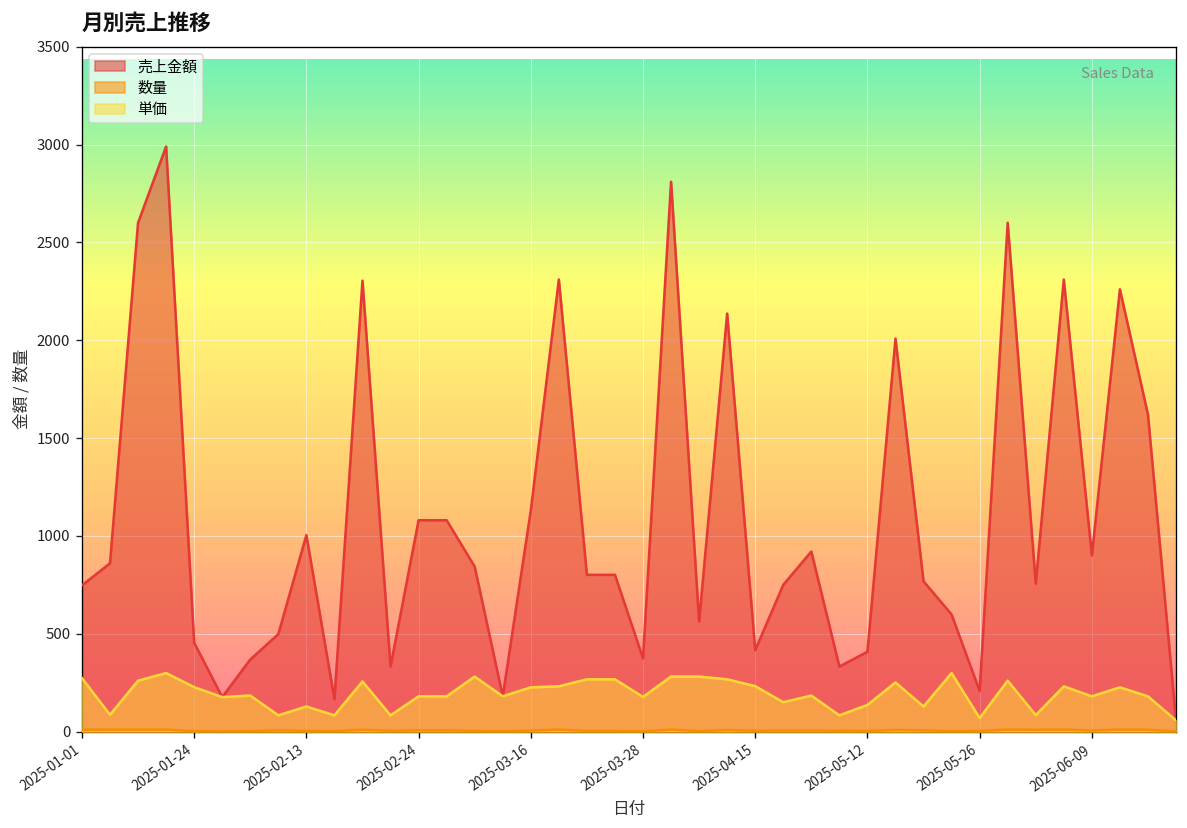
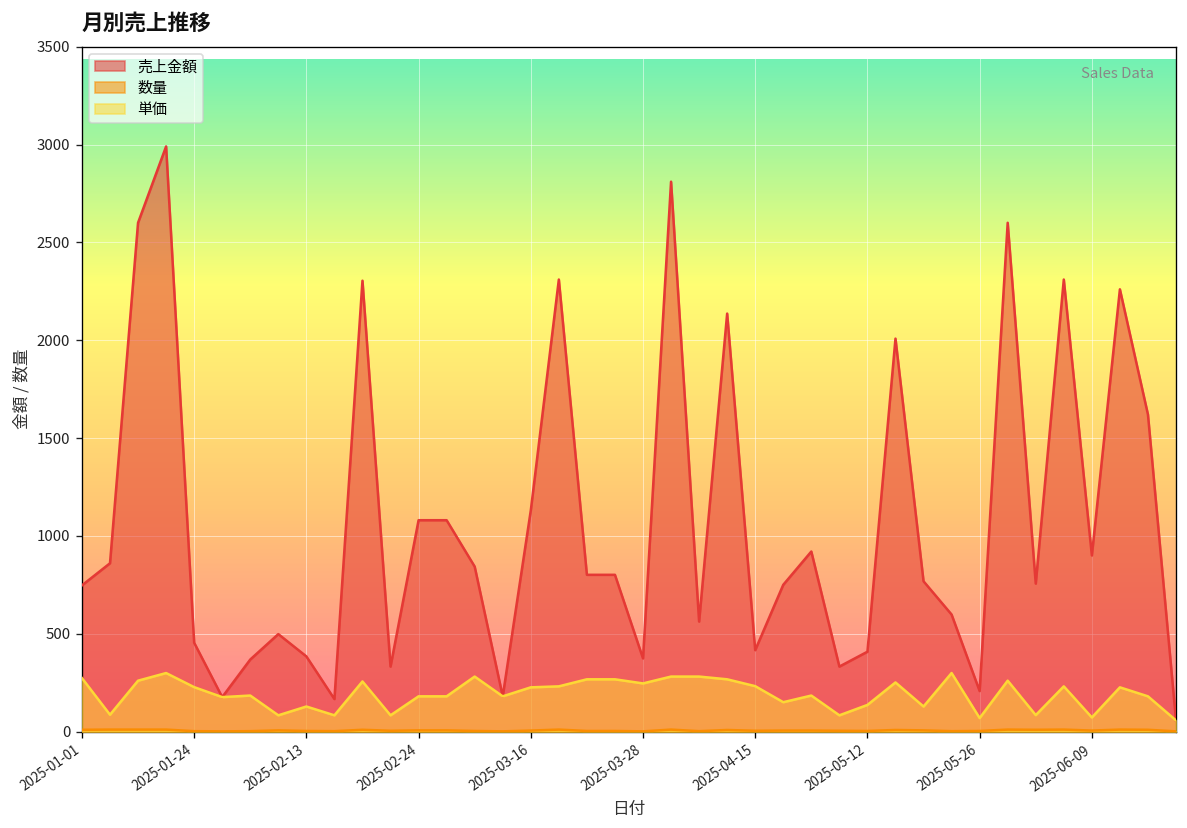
  {
    "売上金額": {
      "2025-01-01": 750,
-     "2025-02-13": 1000,
+     "2025-02-13": 380,
      "2025-02-24": 1080,
      "2025-03-28": 370,
      "2025-04-15": 420,
      "2025-05-12": 410,
      "2025-05-26": 210,
      "2025-06-09": 900
    },
    "数量": {
      "2025-01-01": 10,
      "2025-02-13": 0,
      "2025-02-24": 10,
      "2025-03-28": 0,
      "2025-04-15": 0,
      "2025-05-12": 0,
      "2025-05-26": 0,
      "2025-06-09": 10
    },
    "単価": {
      "2025-01-01": 270,
      "2025-02-13": 130,
      "2025-02-24": 180,
-     "2025-03-28": 180,
+     "2025-03-28": 250,
      "2025-04-15": 230,
      "2025-05-12": 140,
      "2025-05-26": 70,
-     "2025-06-09": 180
+     "2025-06-09": 70
    }
  }
